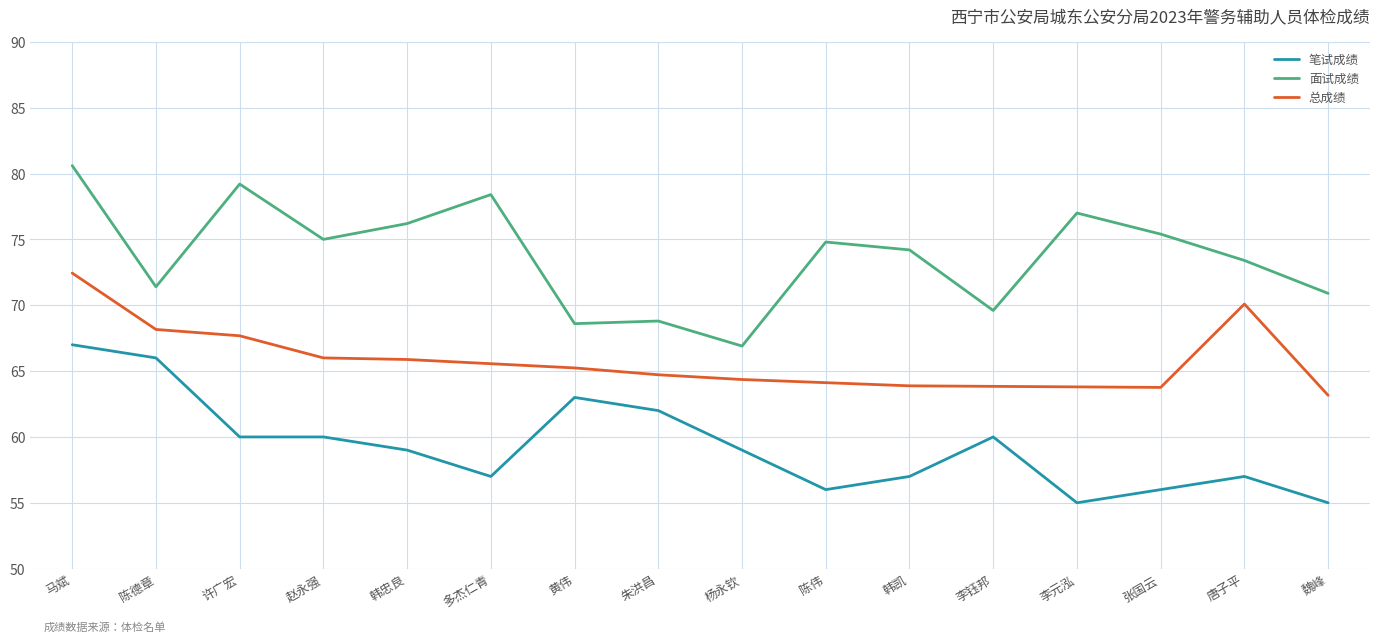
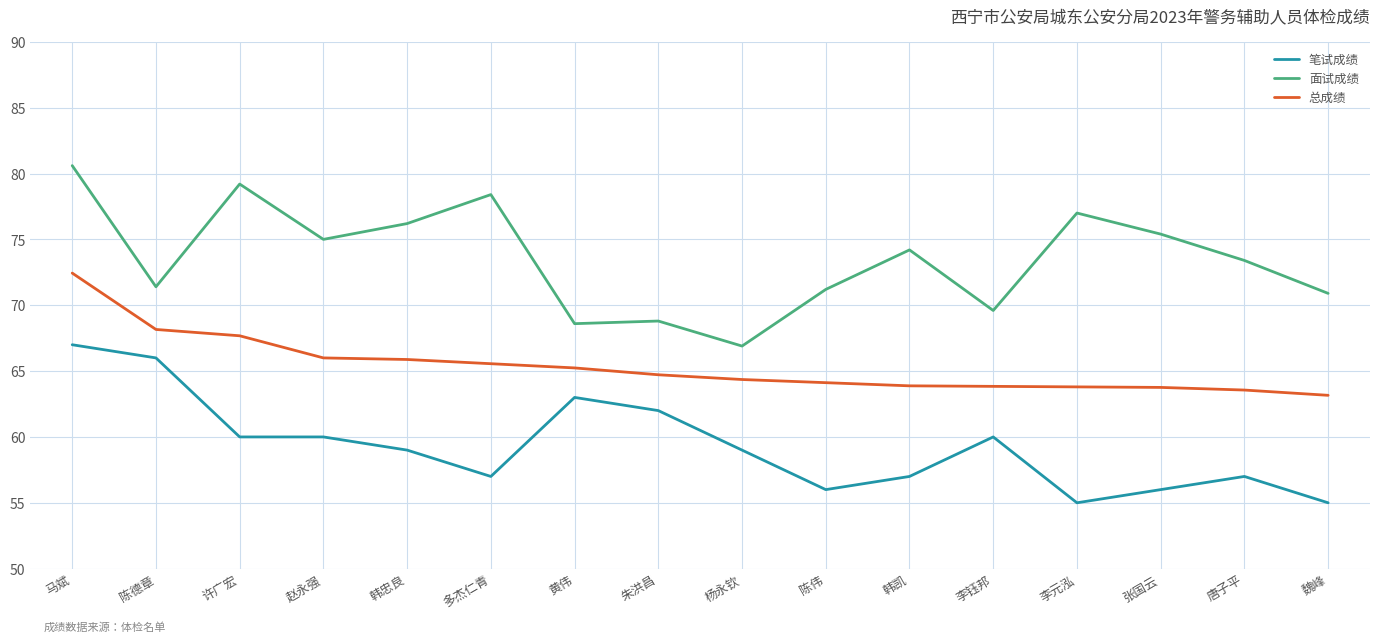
  {
    "笔试成绩": {
      "马斌": 67.0,
      "陈德章": 66.0,
      "许广宏": 60.0,
      "赵永强": 60.0,
      "韩忠良": 59.0,
      "多杰仁青": 57.0,
      "黄伟": 63.0,
      "朱洪昌": 62.0,
      "杨永钦": 59.0,
      "陈伟": 56.0,
      "韩凯": 57.0,
      "李钰邦": 60.0,
      "李元泓": 55.0,
      "张国云": 56.0,
      "唐子平": 57.0,
      "魏峰": 55.0
    },
    "面试成绩": {
      "马斌": 80.6,
      "陈德章": 71.4,
      "许广宏": 79.2,
      "赵永强": 75.0,
      "韩忠良": 76.2,
      "多杰仁青": 78.4,
      "黄伟": 68.6,
      "朱洪昌": 68.8,
      "杨永钦": 66.9,
-     "陈伟": 74.8,
+     "陈伟": 71.2,
      "韩凯": 74.2,
      "李钰邦": 69.6,
      "李元泓": 77.0,
      "张国云": 75.4,
      "唐子平": 73.4,
      "魏峰": 70.9
    },
    "总成绩": {
      "马斌": 72.4,
      "陈德章": 68.2,
      "许广宏": 67.7,
      "赵永强": 66.0,
      "韩忠良": 65.9,
      "多杰仁青": 65.6,
      "黄伟": 65.2,
      "朱洪昌": 64.7,
      "杨永钦": 64.4,
      "陈伟": 64.1,
      "韩凯": 63.9,
      "李钰邦": 63.8,
      "李元泓": 63.8,
      "张国云": 63.8,
-     "唐子平": 70.1,
+     "唐子平": 63.6,
      "魏峰": 63.2
    }
  }
